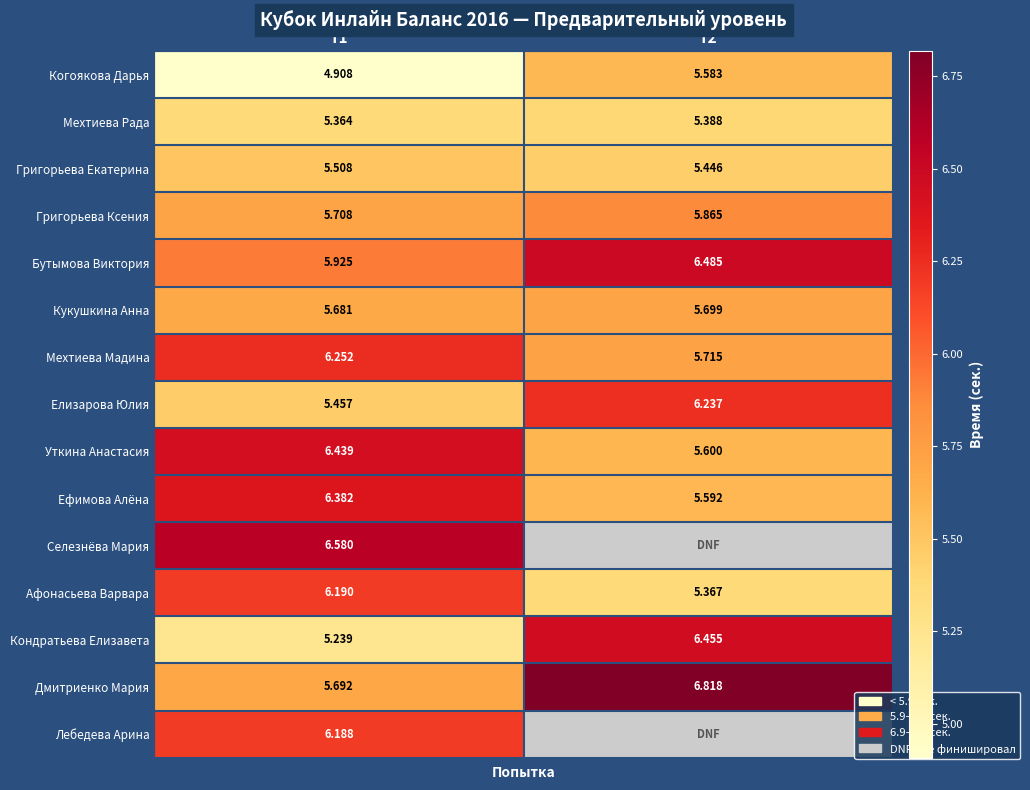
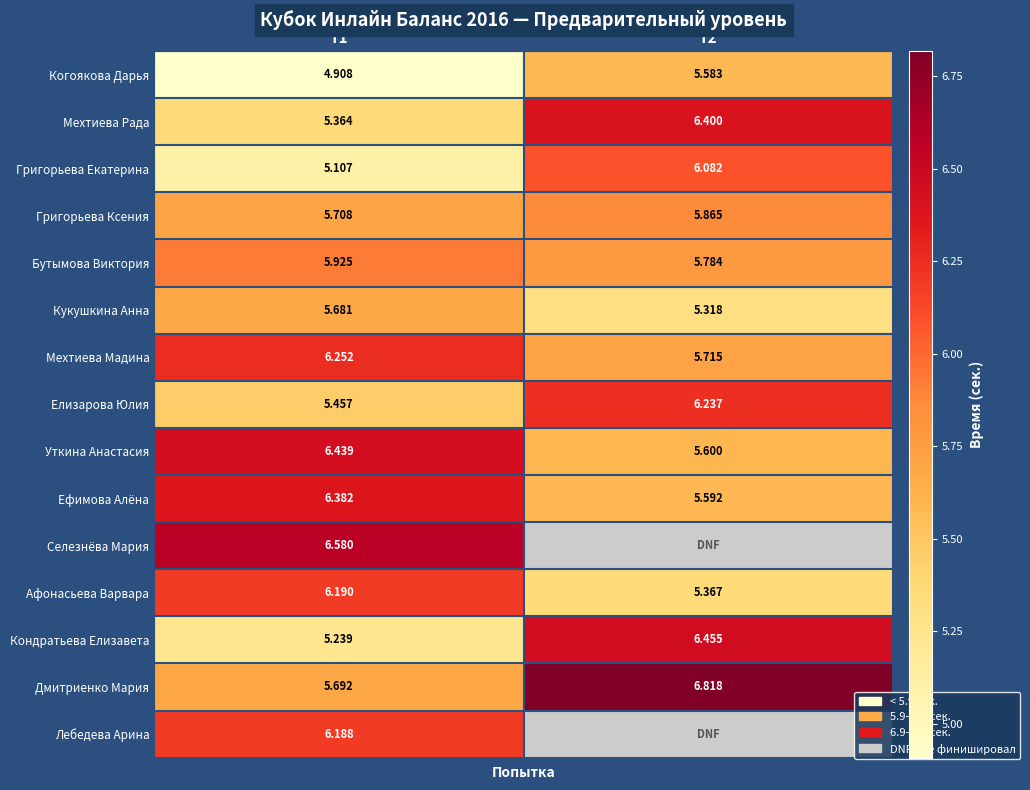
  {
    "Когоякова Дарья": {
      "Т1": 4.908,
      "Т2": 5.583
    },
    "Мехтиева Рада": {
      "Т1": 5.364,
-     "Т2": 5.388
+     "Т2": 6.400
    },
    "Григорьева Екатерина": {
-     "Т1": 5.508,
-     "Т2": 5.446
+     "Т1": 5.107,
+     "Т2": 6.082
    },
    "Григорьева Ксения": {
      "Т1": 5.708,
      "Т2": 5.865
    },
    "Бутымова Виктория": {
      "Т1": 5.925,
-     "Т2": 6.485
+     "Т2": 5.784
    },
    "Кукушкина Анна": {
      "Т1": 5.681,
-     "Т2": 5.699
+     "Т2": 5.318
    },
    "Мехтиева Мадина": {
      "Т1": 6.252,
      "Т2": 5.715
    },
    "Елизарова Юлия": {
      "Т1": 5.457,
      "Т2": 6.237
    },
    "Уткина Анастасия": {
      "Т1": 6.439,
      "Т2": 5.600
    },
    "Ефимова Алёна": {
      "Т1": 6.382,
      "Т2": 5.592
    },
    "Селезнёва Мария": {
      "Т1": 6.580
    },
    "Афонасьева Варвара": {
      "Т1": 6.190,
      "Т2": 5.367
    },
    "Кондратьева Елизавета": {
      "Т1": 5.239,
      "Т2": 6.455
    },
    "Дмитриенко Мария": {
      "Т1": 5.692,
      "Т2": 6.818
    },
    "Лебедева Арина": {
      "Т1": 6.188
    }
  }
